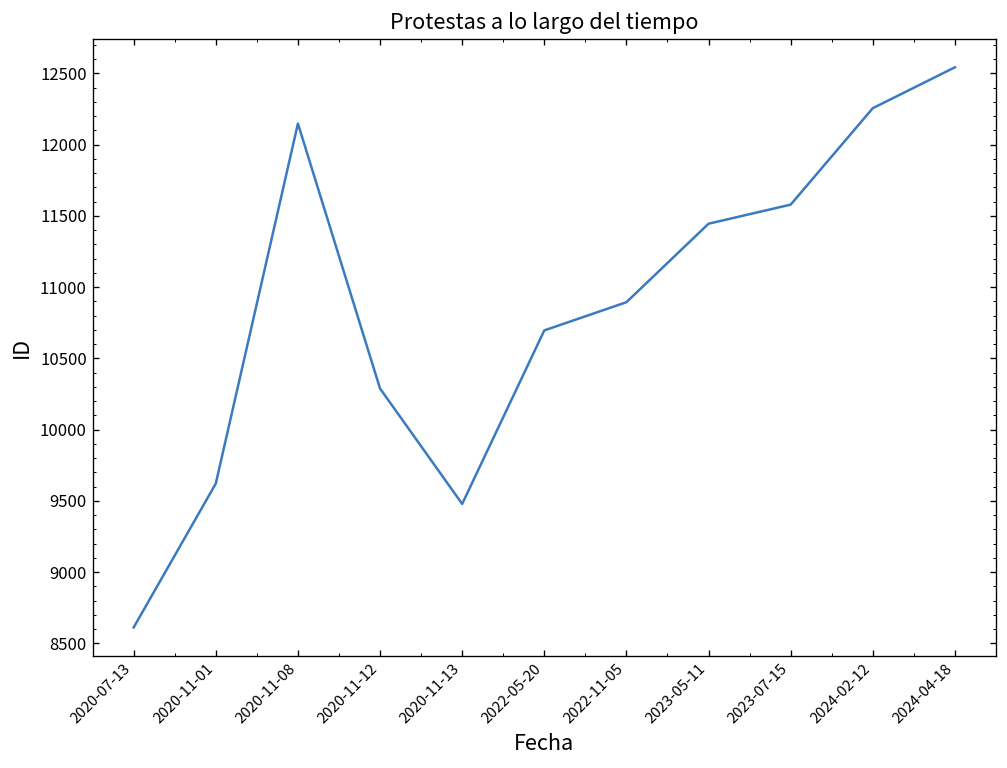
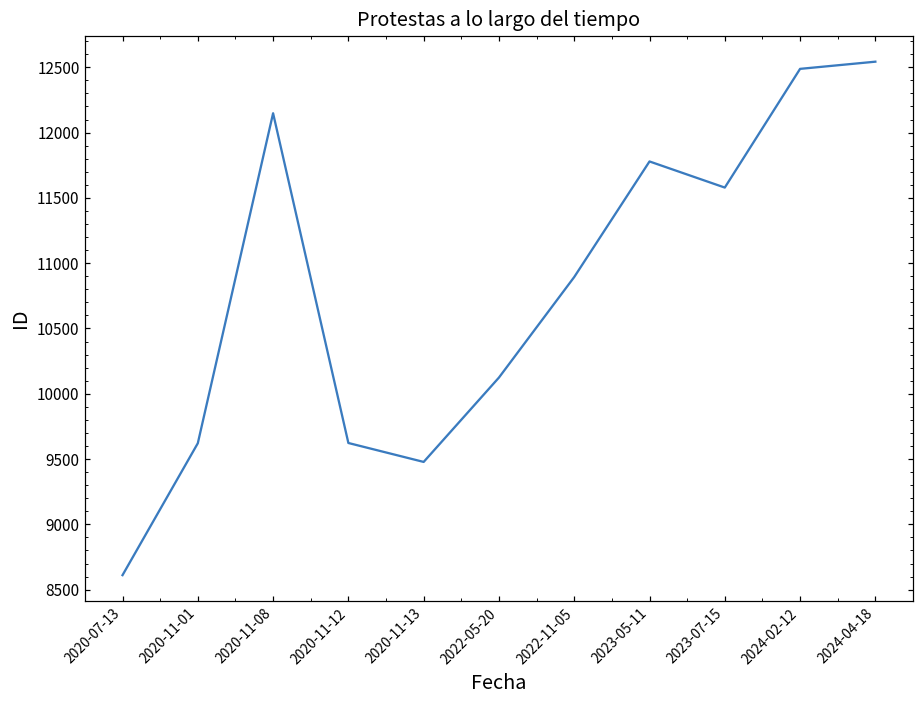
  {
    "2020-07-13": 8610,
    "2020-11-01": 9620,
    "2020-11-08": 12150,
-   "2020-11-12": 10290,
+   "2020-11-12": 9620,
    "2020-11-13": 9480,
-   "2022-05-20": 10700,
+   "2022-05-20": 10120,
    "2022-11-05": 10890,
-   "2023-05-11": 11450,
+   "2023-05-11": 11780,
    "2023-07-15": 11580,
-   "2024-02-12": 12260,
+   "2024-02-12": 12490,
    "2024-04-18": 12540
  }
